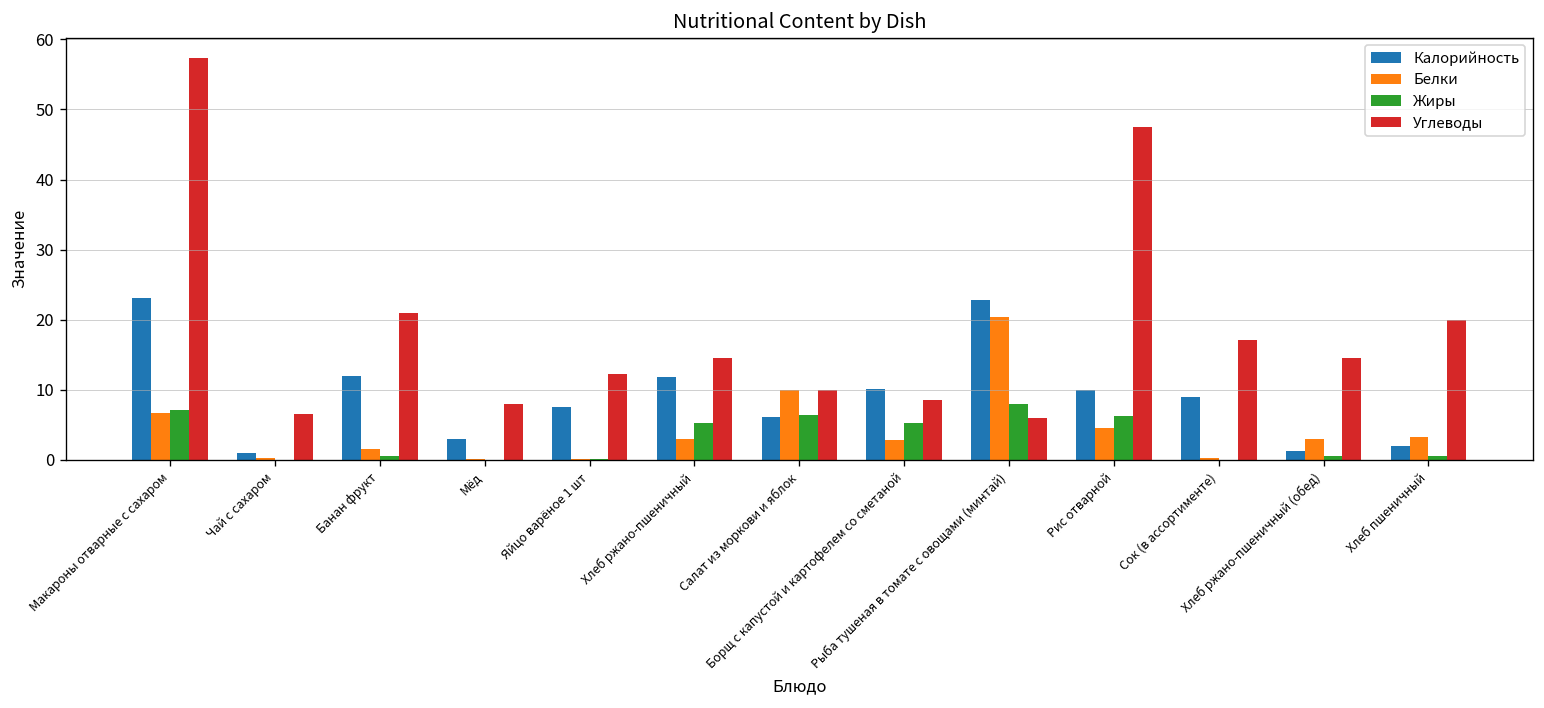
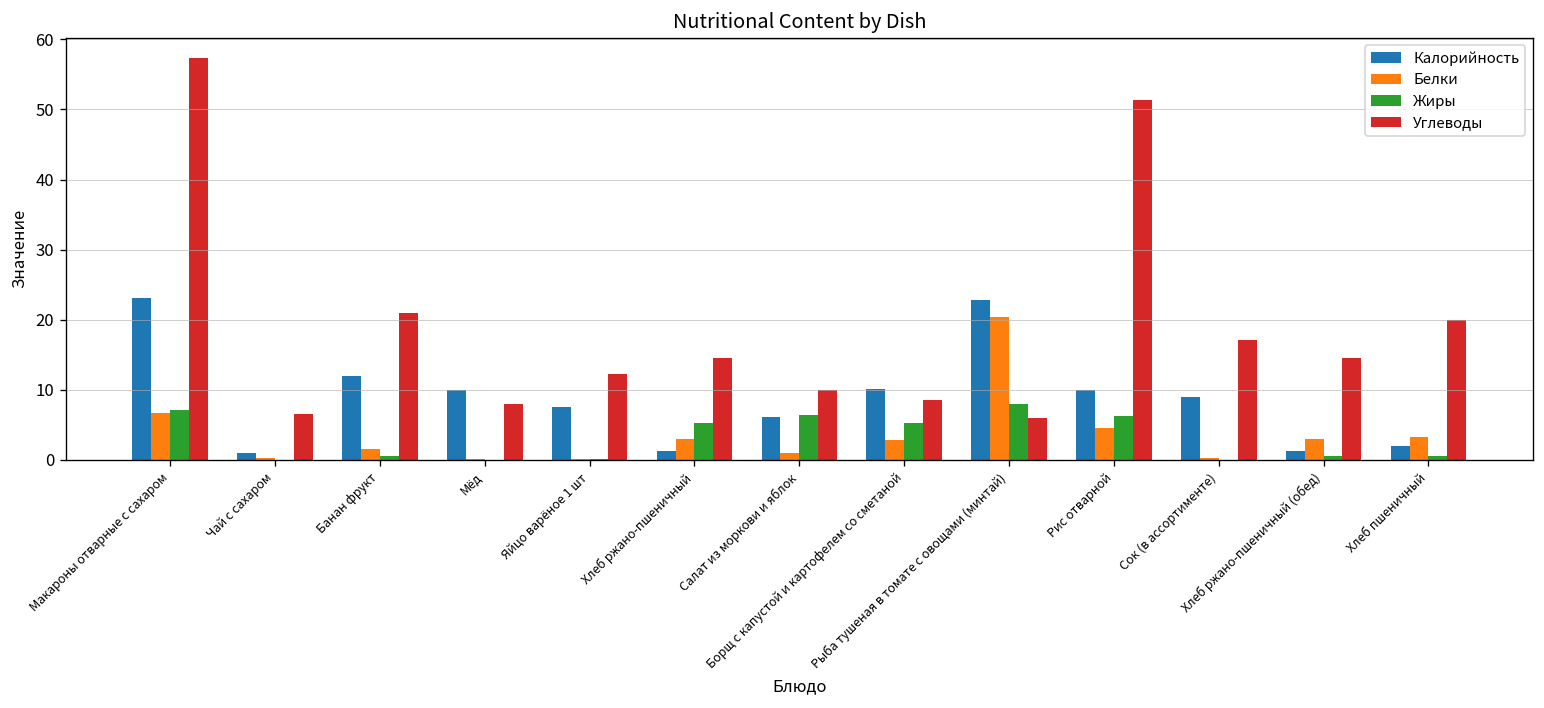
  {
    "Калорийность": {
      "Макароны отварные с сахаром": 23,
      "Чай с сахаром": 1,
      "Банан фрукт": 12,
-     "Мёд": 3,
+     "Мёд": 10,
      "Яйцо варёное 1 шт": 8,
-     "Хлеб ржано-пшеничный": 12,
+     "Хлеб ржано-пшеничный": 1,
      "Салат из моркови и яблок": 6,
      "Борщ с капустой и картофелем со сметаной": 10,
      "Рыба тушеная в томате с овощами (минтай)": 23,
      "Рис отварной": 10,
      "Сок (в ассортименте)": 9,
      "Хлеб ржано-пшеничный (обед)": 1,
      "Хлеб пшеничный": 2
    },
    "Белки": {
      "Макароны отварные с сахаром": 7,
      "Банан фрукт": 2,
      "Хлеб ржано-пшеничный": 3,
-     "Салат из моркови и яблок": 10,
+     "Салат из моркови и яблок": 1,
      "Борщ с капустой и картофелем со сметаной": 3,
      "Рыба тушеная в томате с овощами (минтай)": 20,
      "Рис отварной": 5,
      "Хлеб ржано-пшеничный (обед)": 3,
      "Хлеб пшеничный": 3
    },
    "Жиры": {
      "Макароны отварные с сахаром": 7,
      "Чай с сахаром": 0,
      "Банан фрукт": 1,
      "Мёд": 0,
      "Хлеб ржано-пшеничный": 5,
      "Салат из моркови и яблок": 6,
      "Борщ с капустой и картофелем со сметаной": 5,
      "Рыба тушеная в томате с овощами (минтай)": 8,
      "Рис отварной": 6,
      "Сок (в ассортименте)": 0,
      "Хлеб ржано-пшеничный (обед)": 1,
      "Хлеб пшеничный": 1
    },
    "Углеводы": {
      "Макароны отварные с сахаром": 57,
      "Чай с сахаром": 7,
      "Банан фрукт": 21,
      "Мёд": 8,
      "Яйцо варёное 1 шт": 12,
      "Хлеб ржано-пшеничный": 15,
      "Салат из моркови и яблок": 10,
      "Борщ с капустой и картофелем со сметаной": 9,
      "Рыба тушеная в томате с овощами (минтай)": 6,
-     "Рис отварной": 48,
+     "Рис отварной": 51,
      "Сок (в ассортименте)": 17,
      "Хлеб ржано-пшеничный (обед)": 15,
      "Хлеб пшеничный": 20
    }
  }
